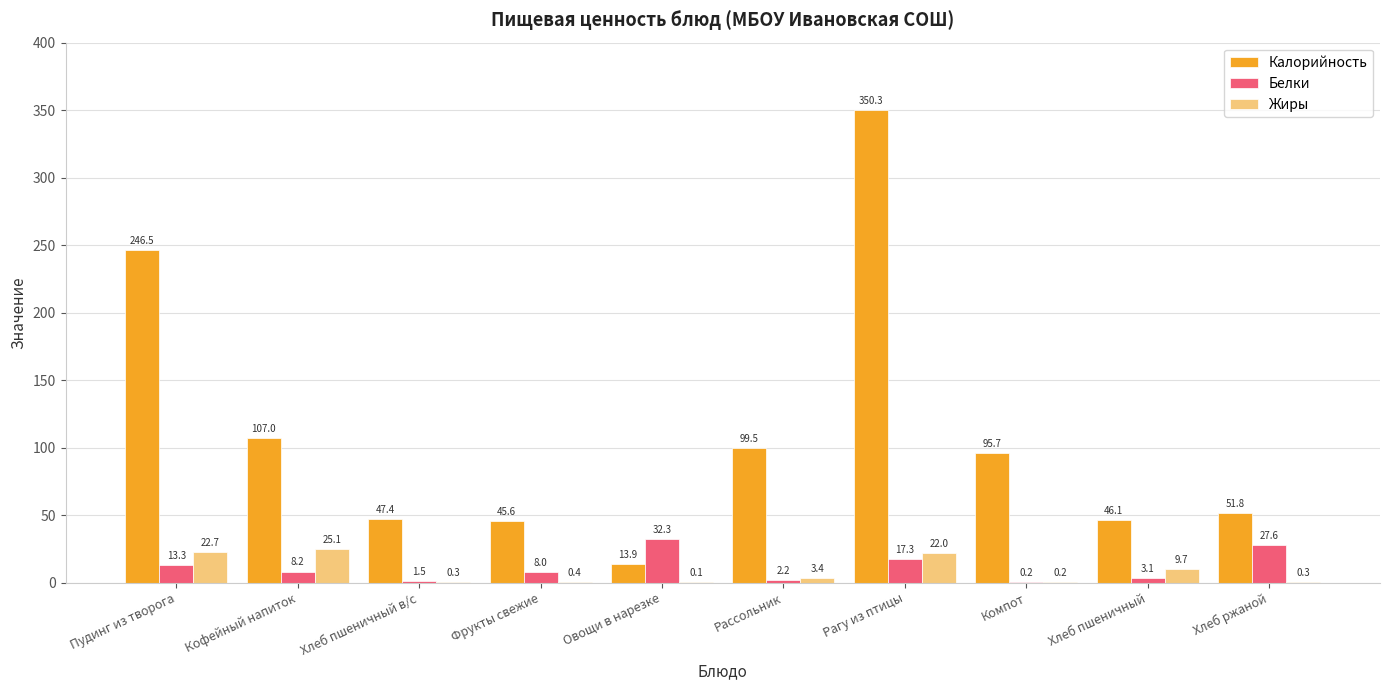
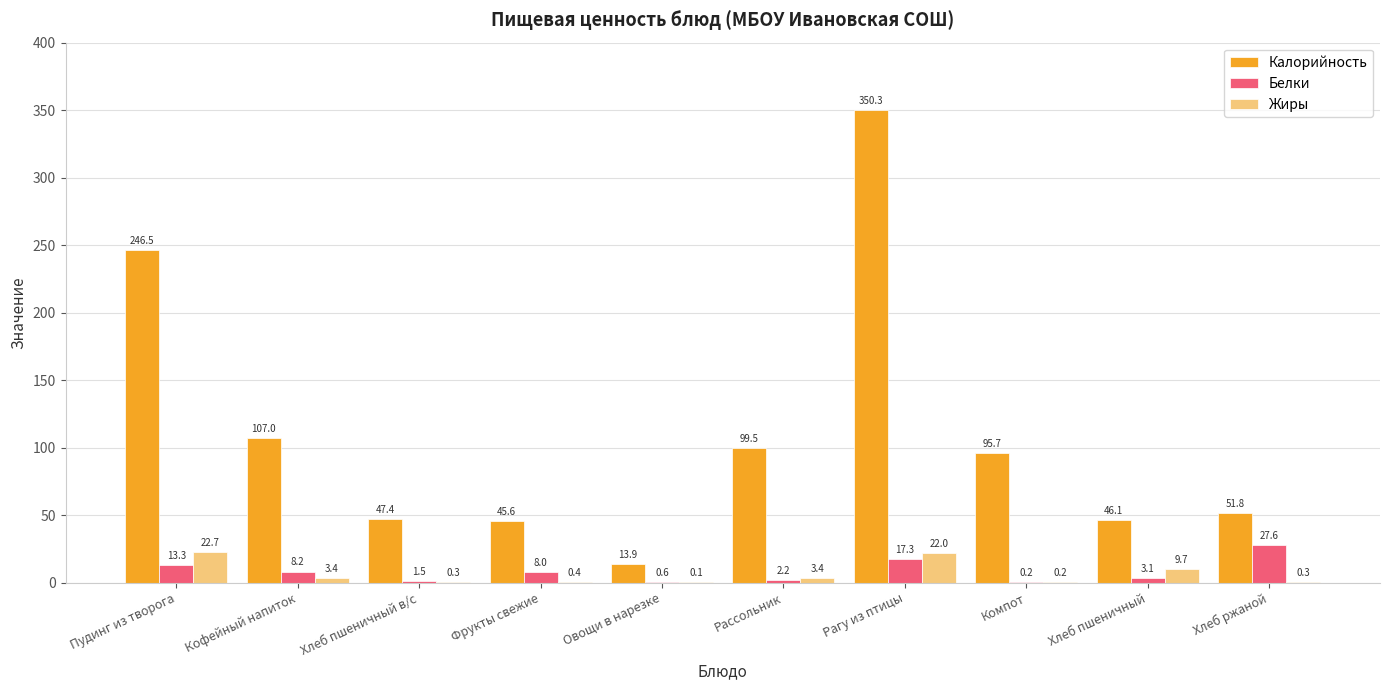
  {
    "Калорийность": {
      "Пудинг из творога": 246.5,
      "Кофейный напиток": 107.0,
      "Хлеб пшеничный в/с": 47.4,
      "Фрукты свежие": 45.6,
      "Овощи в нарезке": 13.9,
      "Рассольник": 99.5,
      "Рагу из птицы": 350.3,
      "Компот": 95.7,
      "Хлеб пшеничный": 46.1,
      "Хлеб ржаной": 51.8
    },
    "Белки": {
      "Пудинг из творога": 13.3,
      "Кофейный напиток": 8.2,
      "Хлеб пшеничный в/с": 1.5,
      "Фрукты свежие": 8.0,
-     "Овощи в нарезке": 32.3,
+     "Овощи в нарезке": 0.6,
      "Рассольник": 2.2,
      "Рагу из птицы": 17.3,
      "Компот": 0.2,
      "Хлеб пшеничный": 3.1,
      "Хлеб ржаной": 27.6
    },
    "Жиры": {
      "Пудинг из творога": 22.7,
-     "Кофейный напиток": 25.1,
+     "Кофейный напиток": 3.4,
      "Хлеб пшеничный в/с": 0.3,
      "Фрукты свежие": 0.4,
      "Овощи в нарезке": 0.1,
      "Рассольник": 3.4,
      "Рагу из птицы": 22.0,
      "Компот": 0.2,
      "Хлеб пшеничный": 9.7,
      "Хлеб ржаной": 0.3
    }
  }
